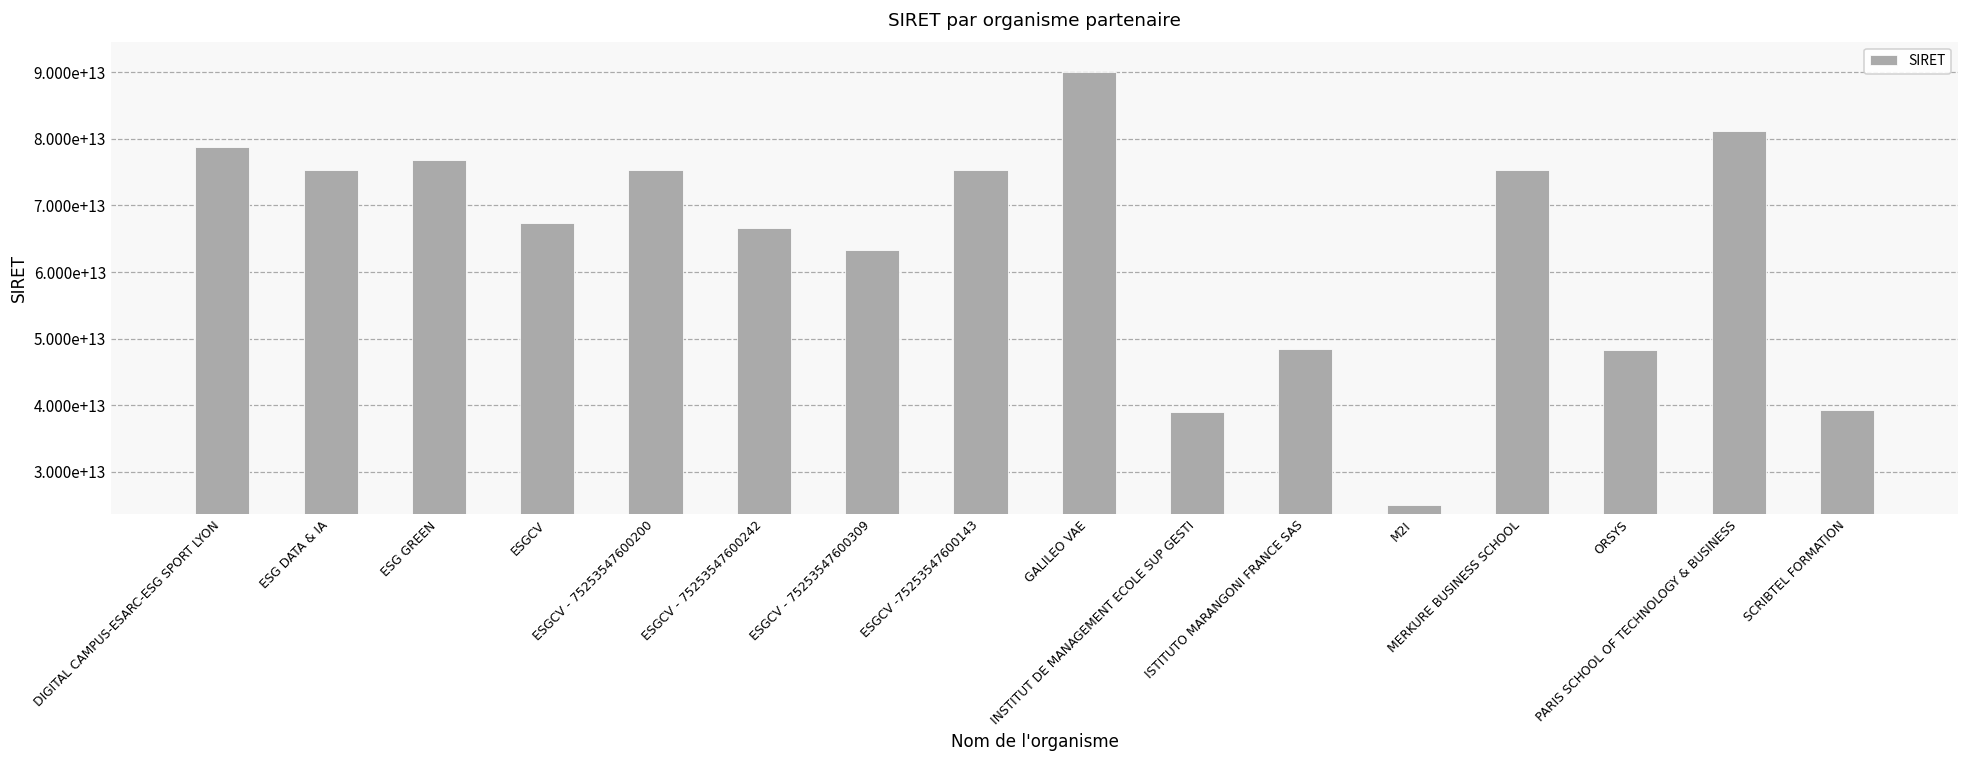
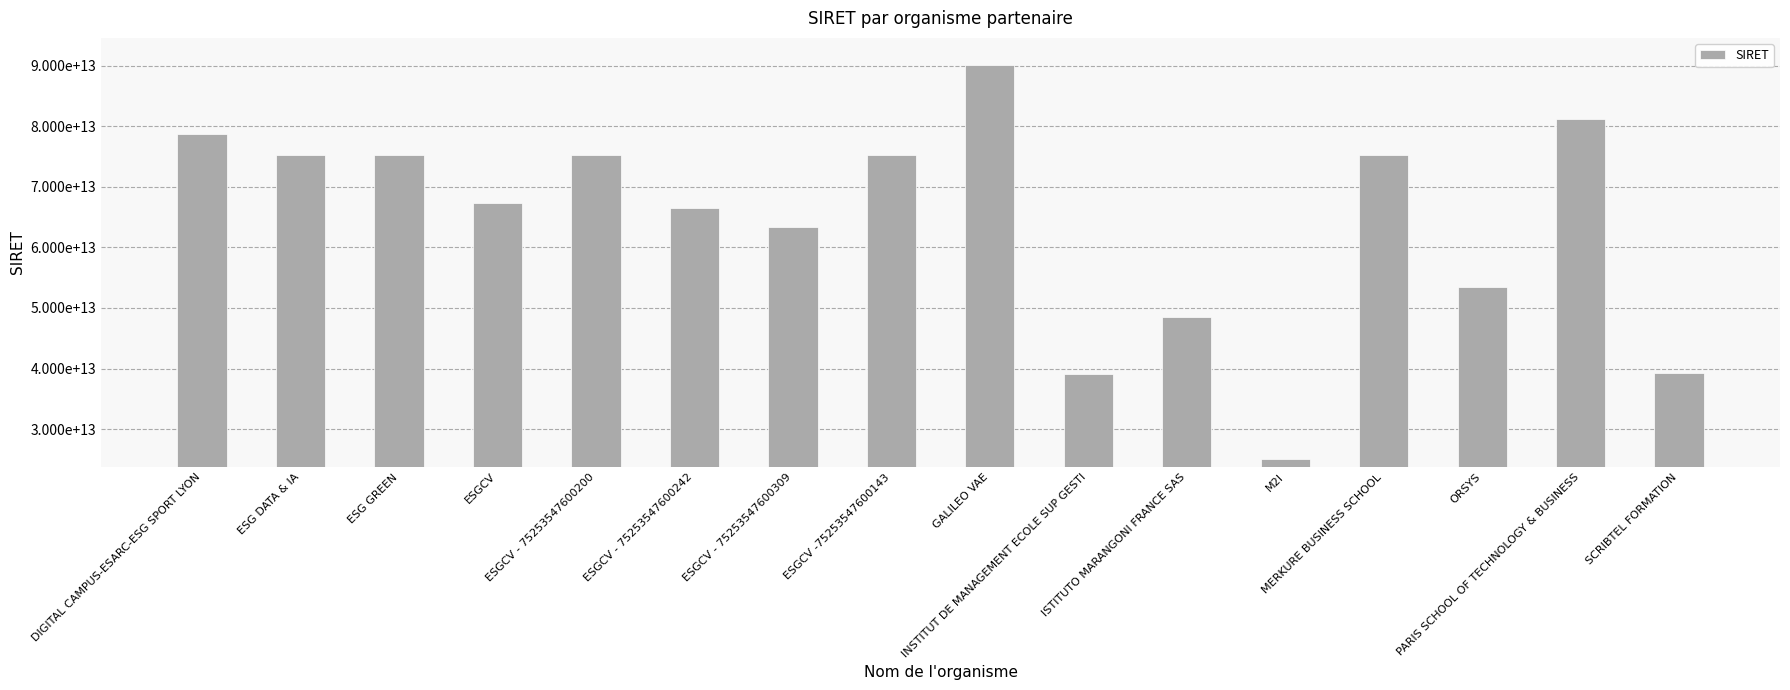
  {
    "DIGITAL CAMPUS-ESARC-ESG SPORT LYON": 79000000000000,
    "ESG DATA & IA": 75000000000000,
-   "ESG GREEN": 77000000000000,
+   "ESG GREEN": 75000000000000,
    "ESGCV": 67000000000000,
    "ESGCV - 75253547600200": 75000000000000,
    "ESGCV - 75253547600242": 67000000000000,
    "ESGCV - 75253547600309": 63000000000000,
    "ESGCV -75253547600143": 75000000000000,
    "GALILEO VAE": 90000000000000,
    "INSTITUT DE MANAGEMENT ECOLE SUP GESTI": 39000000000000,
    "ISTITUTO MARANGONI FRANCE SAS": 48000000000000,
    "M2I": 25000000000000,
    "MERKURE BUSINESS SCHOOL": 75000000000000,
-   "ORSYS": 48000000000000,
+   "ORSYS": 54000000000000,
    "PARIS SCHOOL OF TECHNOLOGY & BUSINESS": 81000000000000,
    "SCRIBTEL FORMATION": 39000000000000
  }
